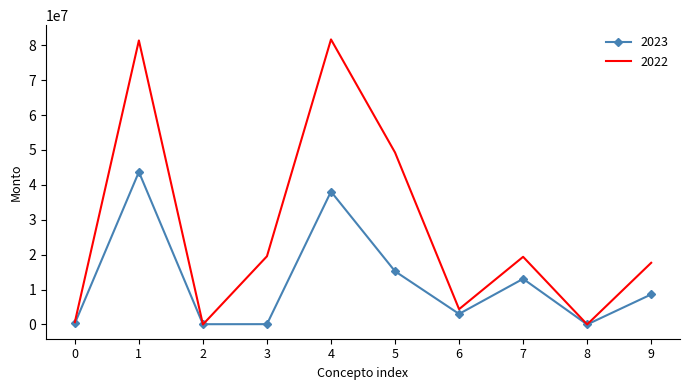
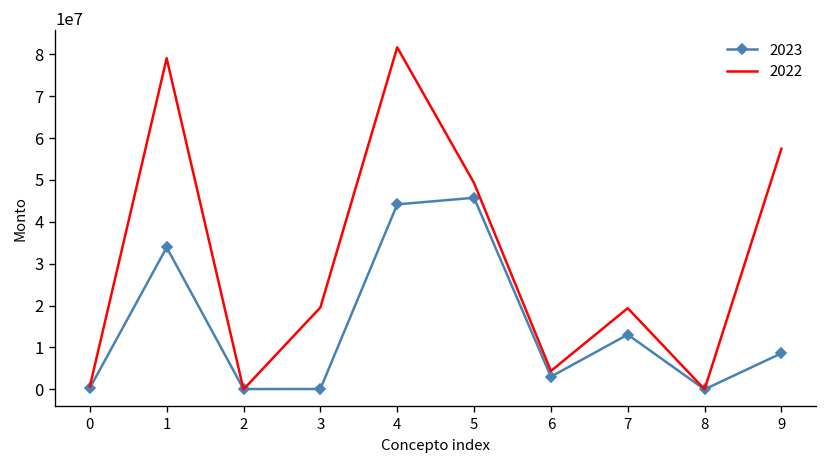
  {
    "2023": {
-     "1": 44000000,
+     "1": 34000000,
      "3": 0,
-     "4": 38000000,
-     "5": 15000000,
+     "4": 44000000,
+     "5": 46000000,
      "6": 3000000,
      "7": 13000000,
      "9": 9000000
    },
    "2022": {
-     "1": 81000000,
+     "1": 79000000,
      "3": 20000000,
      "4": 82000000,
      "5": 49000000,
      "6": 4000000,
      "7": 19000000,
-     "9": 18000000
+     "9": 57000000
    }
  }
